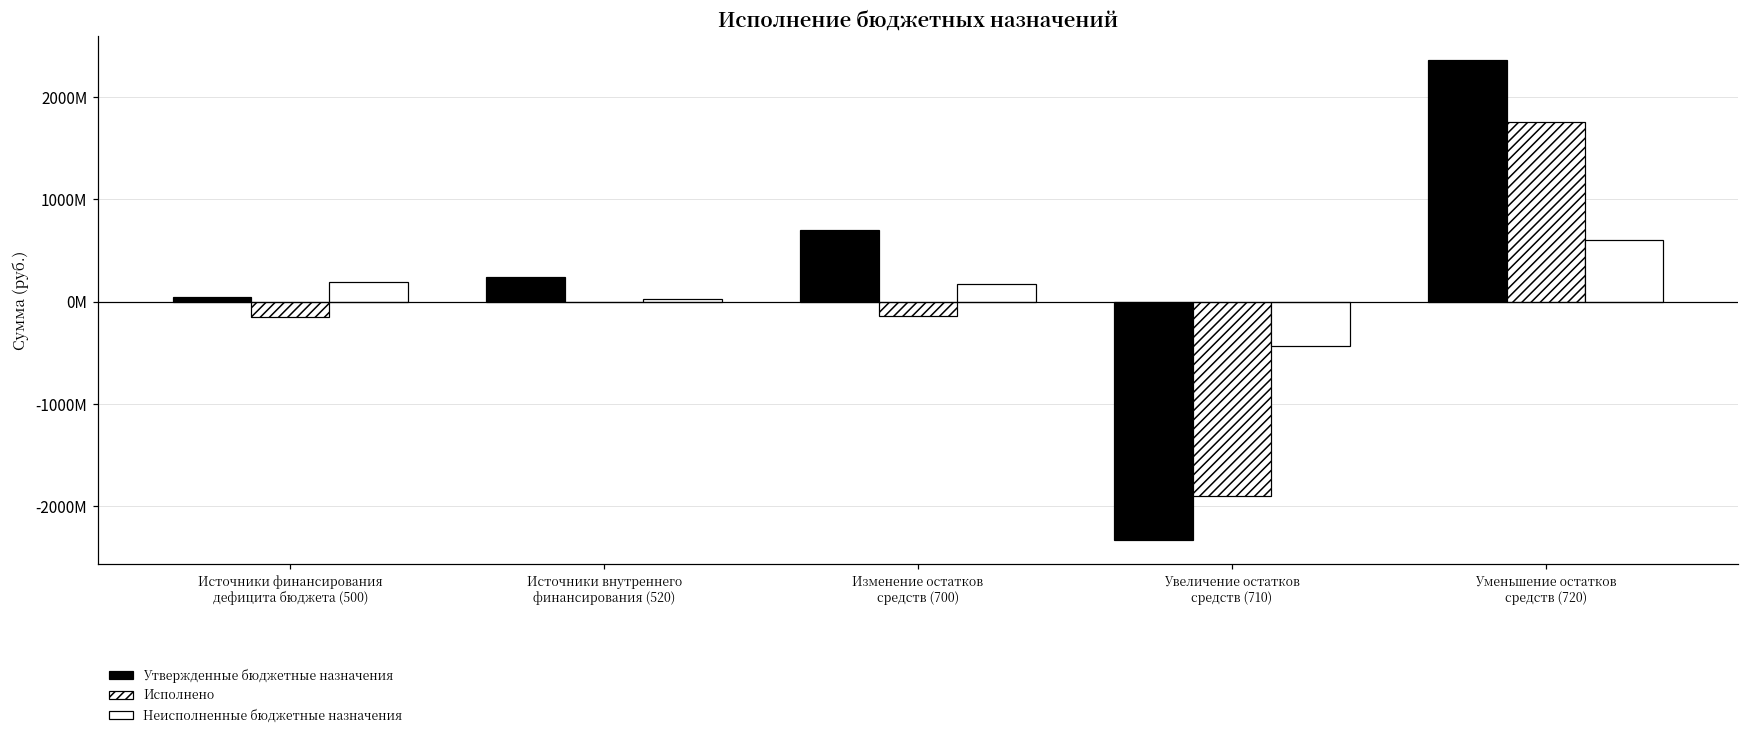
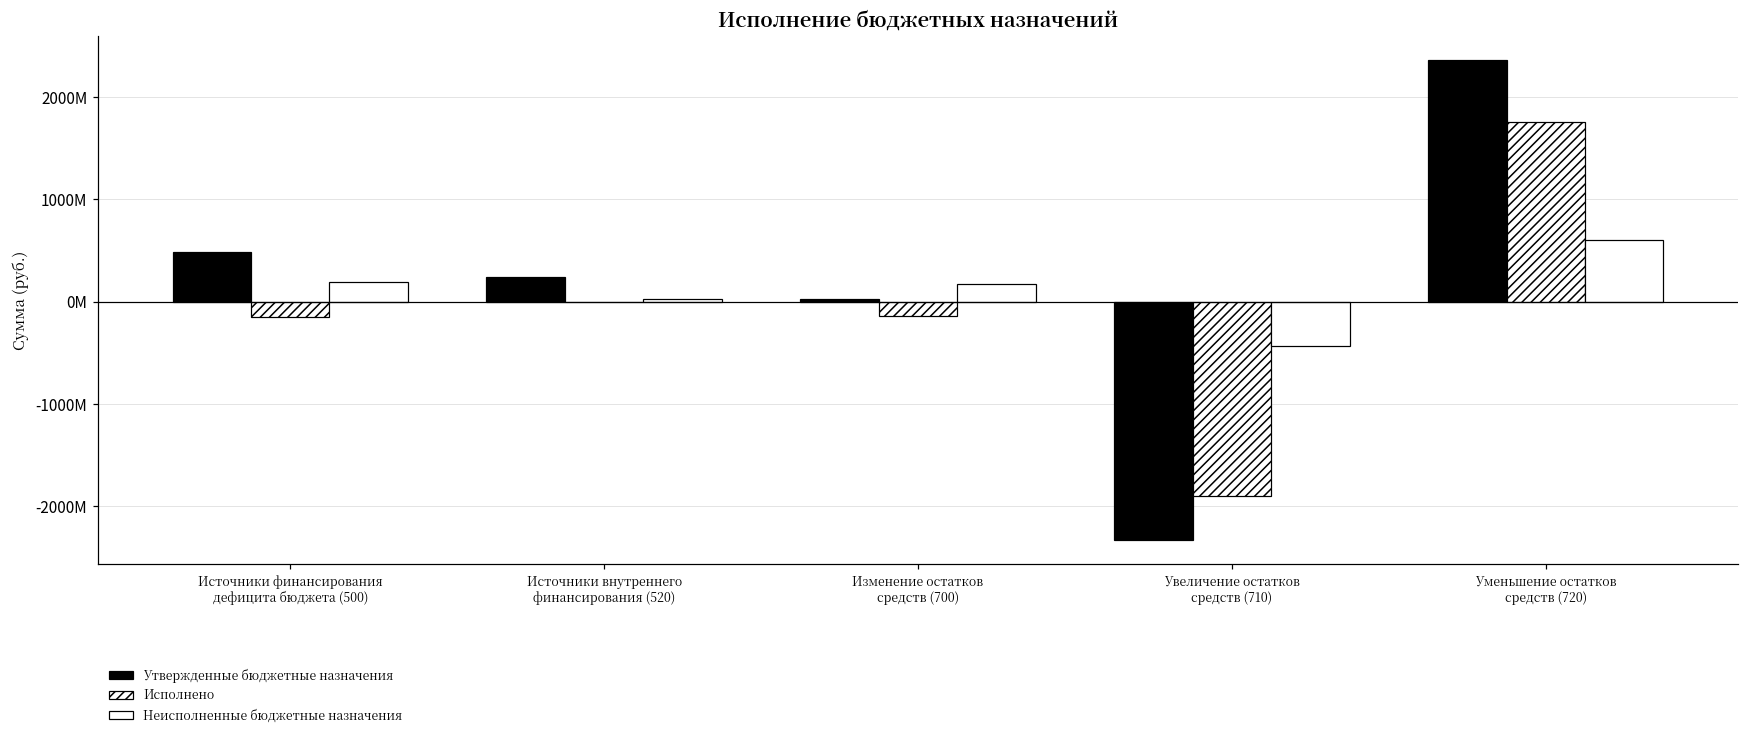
  {
    "Утвержденные бюджетные назначения": {
-     "Источники финансирования дефицита бюджета (500)": 0,
+     "Источники финансирования дефицита бюджета (500)": 500000000,
      "Источники внутреннего финансирования (520)": 200000000,
-     "Изменение остатков средств (700)": 700000000,
+     "Изменение остатков средств (700)": 0,
      "Увеличение остатков средств (710)": -2300000000,
      "Уменьшение остатков средств (720)": 2400000000
    }
  }
